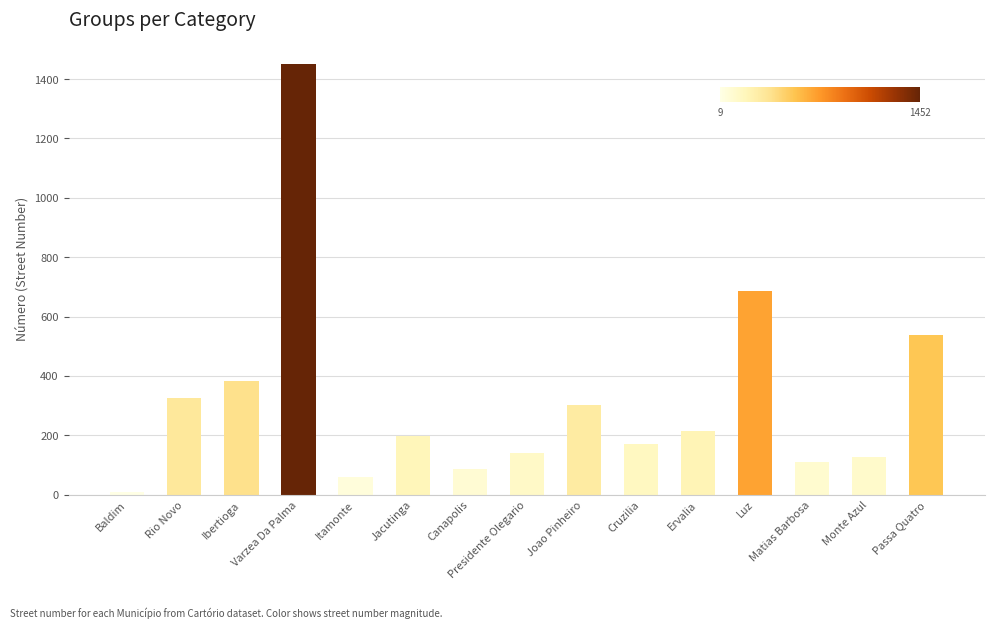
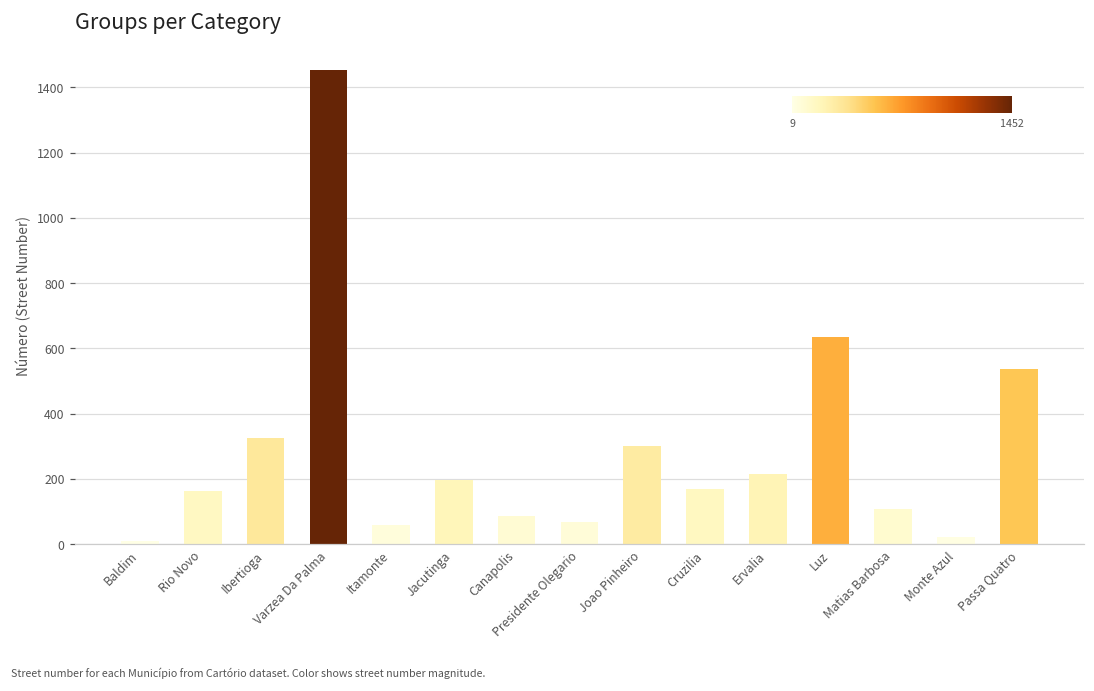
  {
    "Baldim": 10,
-   "Rio Novo": 330,
-   "Ibertioga": 380,
+   "Rio Novo": 160,
+   "Ibertioga": 330,
    "Varzea Da Palma": 1450,
    "Itamonte": 60,
    "Jacutinga": 200,
    "Canapolis": 90,
-   "Presidente Olegario": 140,
+   "Presidente Olegario": 70,
    "Joao Pinheiro": 300,
    "Cruzilia": 170,
    "Ervalia": 220,
-   "Luz": 690,
+   "Luz": 640,
    "Matias Barbosa": 110,
-   "Monte Azul": 130,
+   "Monte Azul": 20,
    "Passa Quatro": 540
  }
